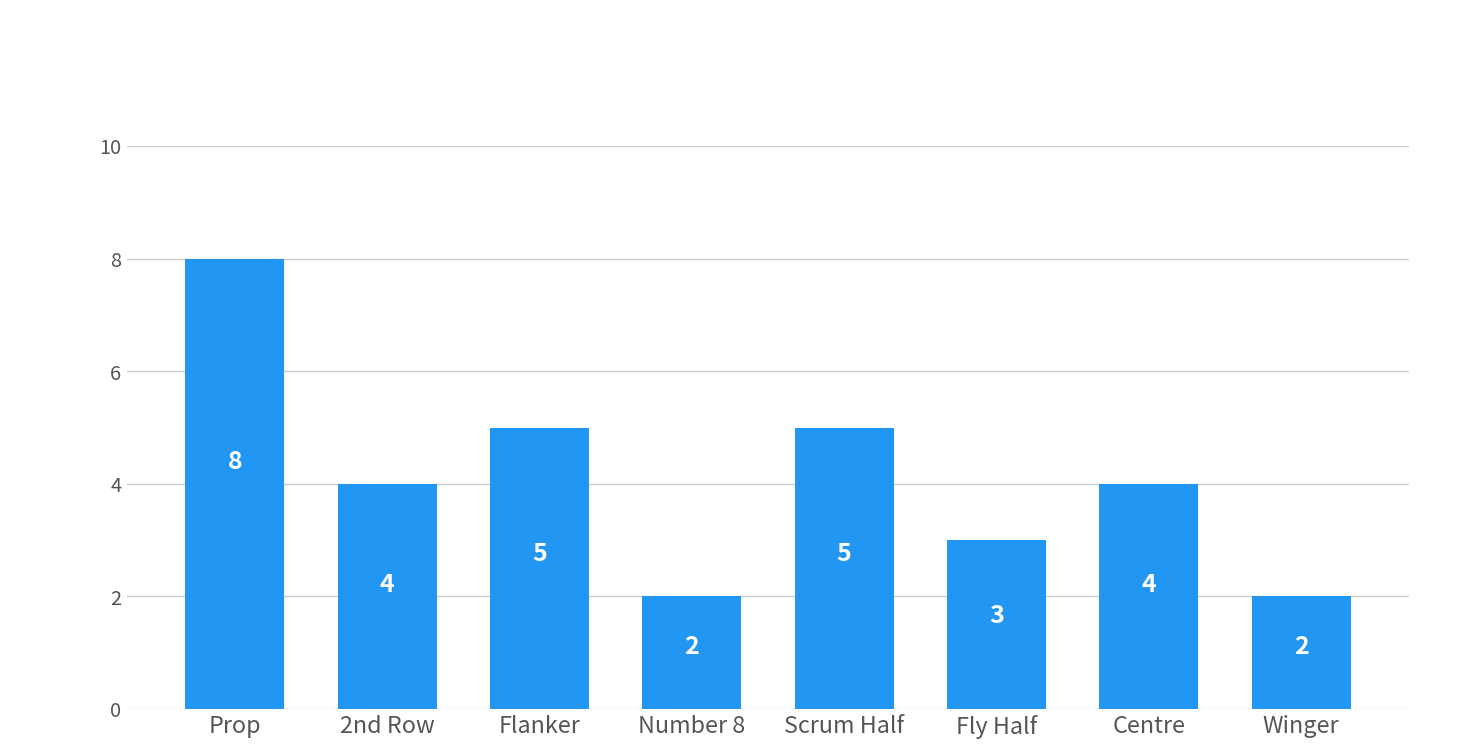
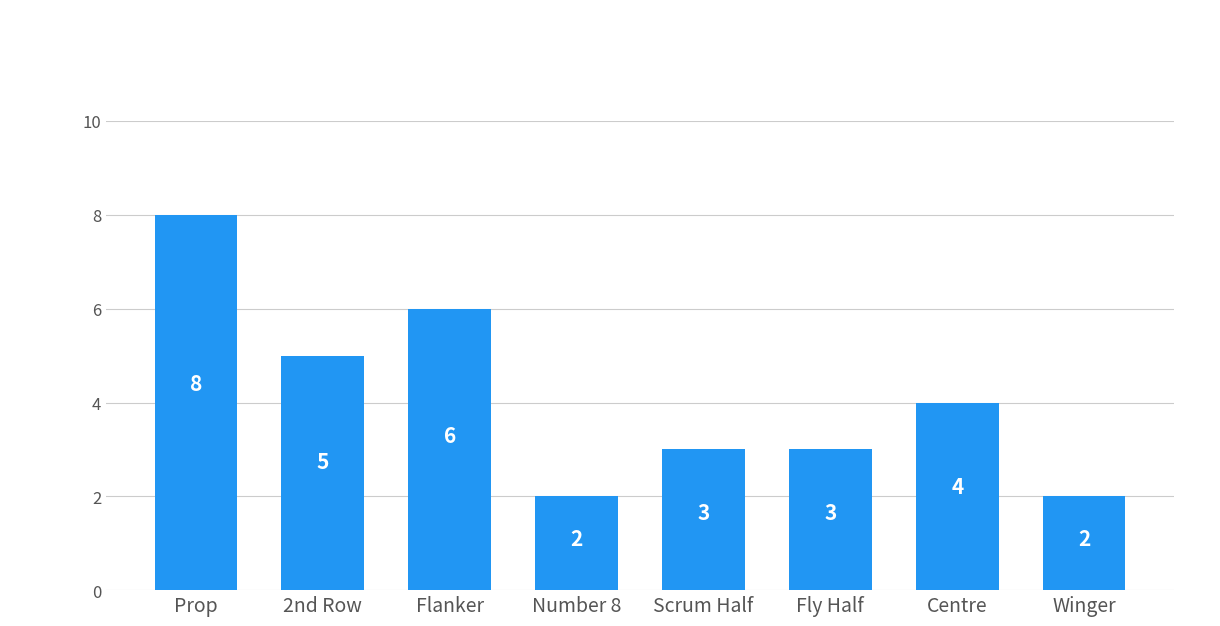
  {
    "Prop": 8,
-   "2nd Row": 4,
-   "Flanker": 5,
+   "2nd Row": 5,
+   "Flanker": 6,
    "Number 8": 2,
-   "Scrum Half": 5,
+   "Scrum Half": 3,
    "Fly Half": 3,
    "Centre": 4,
    "Winger": 2
  }
